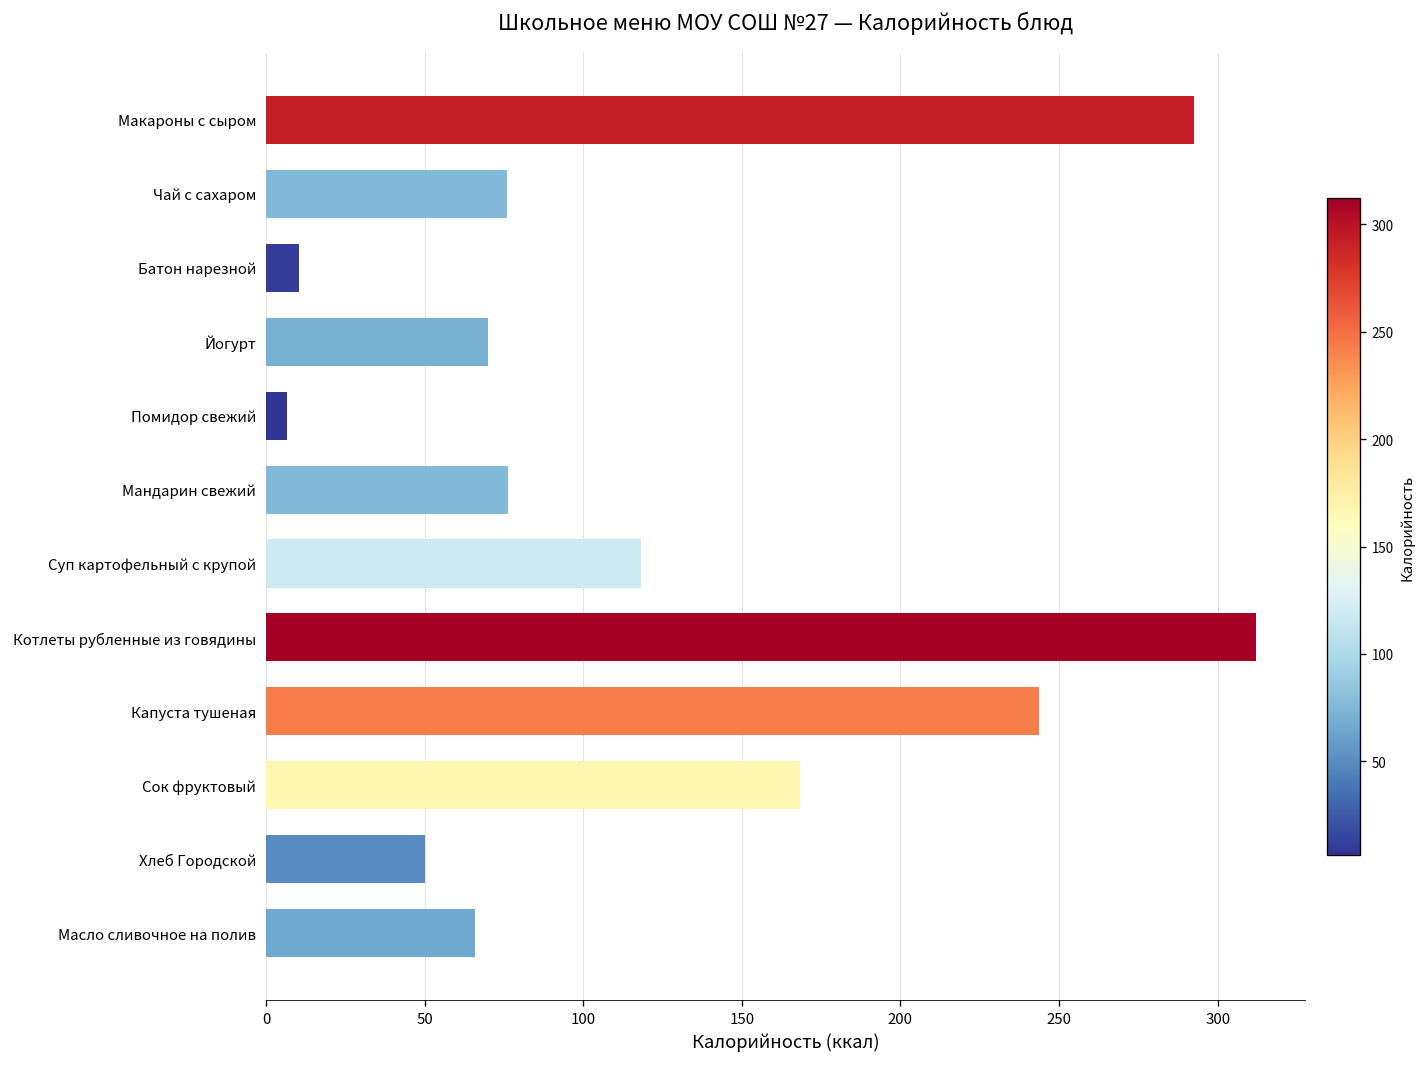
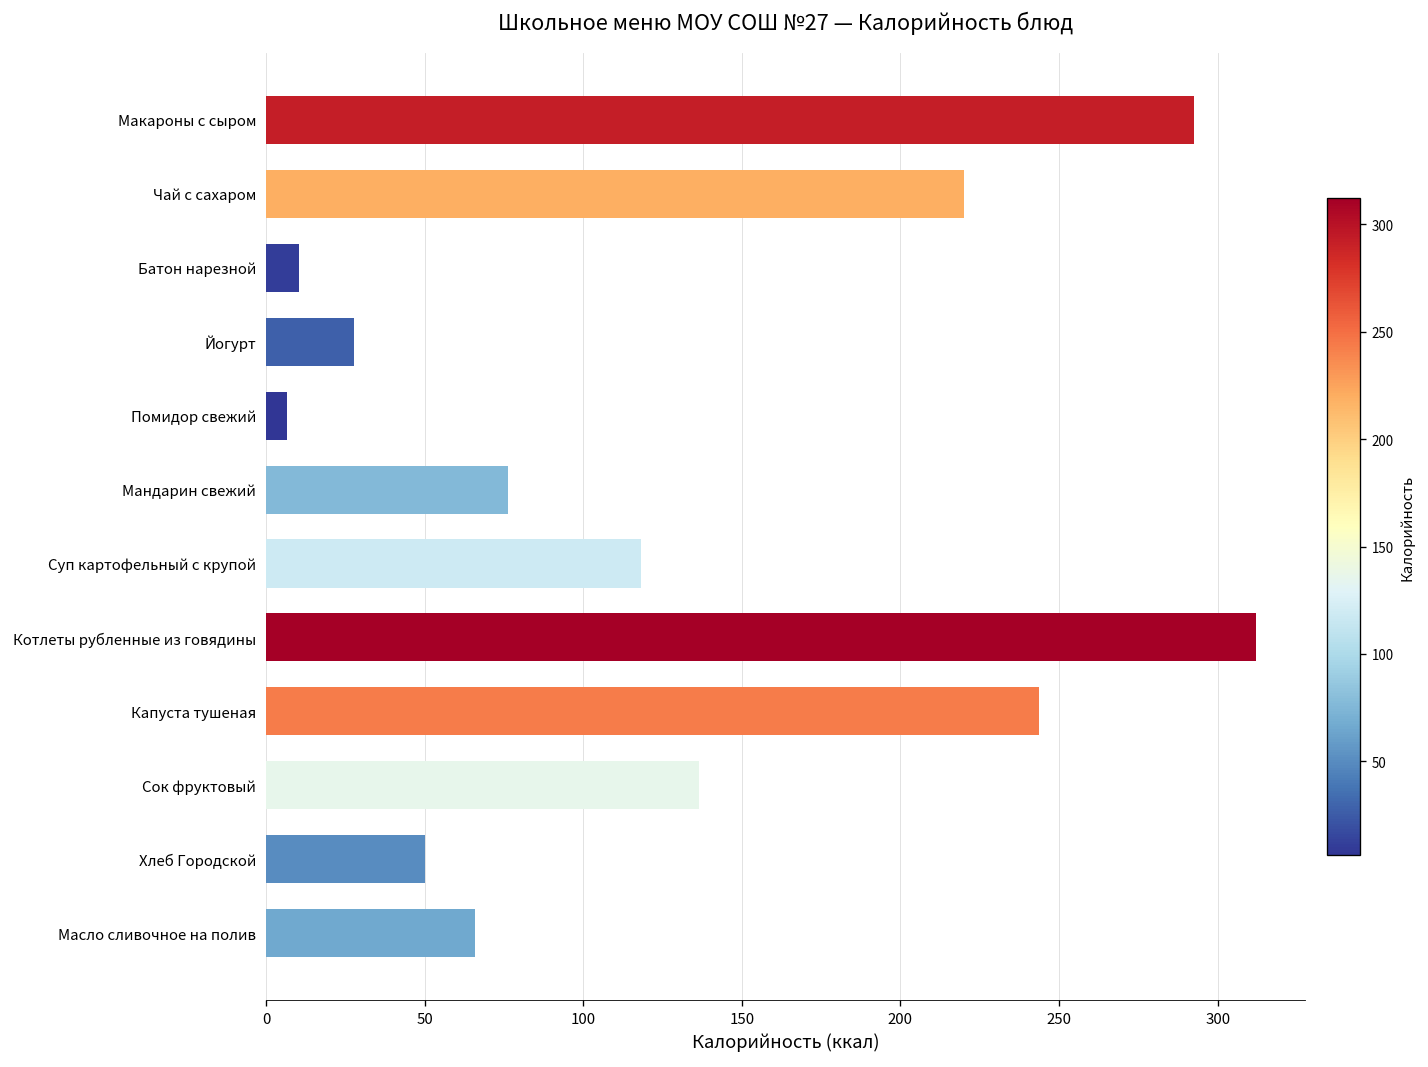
  {
    "Макароны с сыром": 293,
-   "Чай с сахаром": 76,
+   "Чай с сахаром": 220,
    "Батон нарезной": 11,
-   "Йогурт": 70,
+   "Йогурт": 28,
    "Помидор свежий": 7,
    "Мандарин свежий": 76,
    "Суп картофельный с крупой": 118,
    "Котлеты рубленные из говядины": 312,
    "Капуста тушеная": 244,
-   "Сок фруктовый": 168,
+   "Сок фруктовый": 136,
    "Хлеб Городской": 50,
    "Масло сливочное на полив": 66
  }
